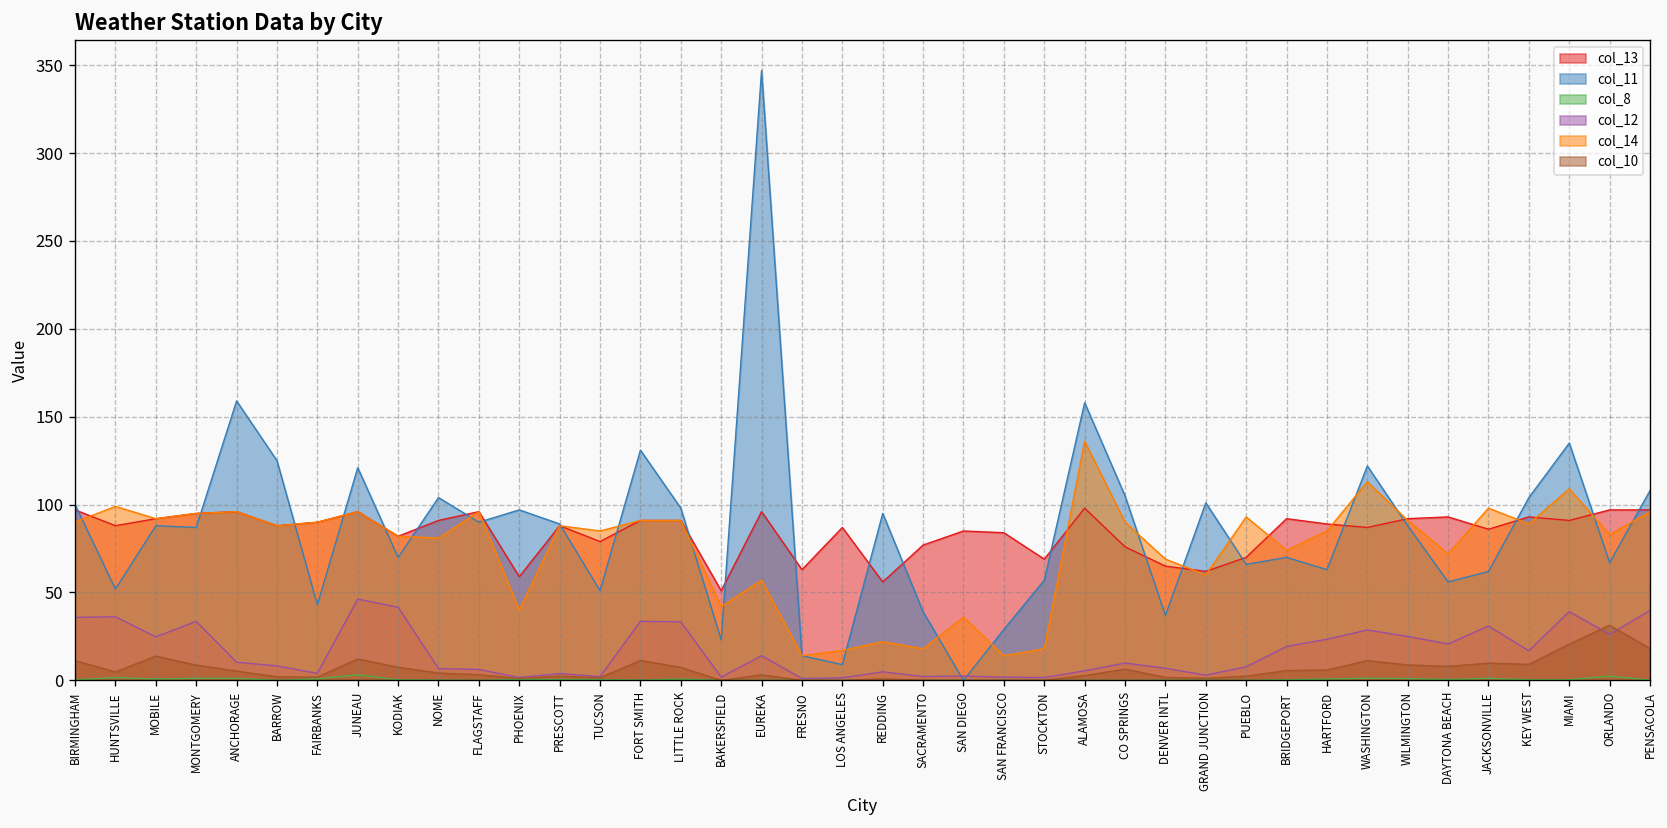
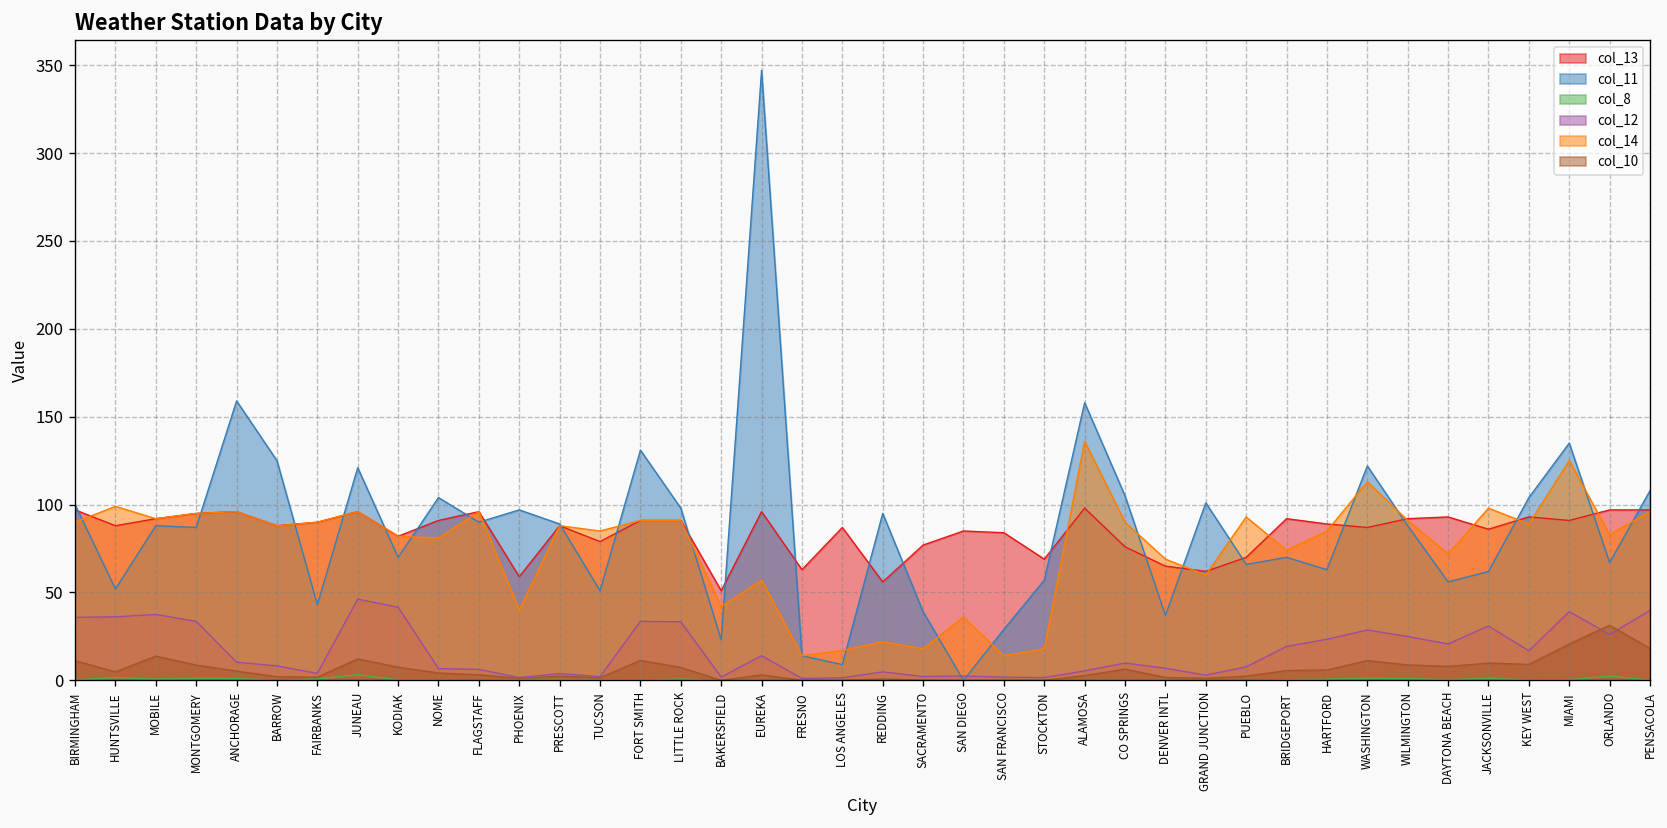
  {
    "col_13": {
      "BIRMINGHAM": 97,
      "HUNTSVILLE": 88,
      "NOME": 91,
      "PHOENIX": 59,
      "TUCSON": 79,
      "BAKERSFIELD": 51,
      "EUREKA": 96,
      "FRESNO": 63,
      "LOS ANGELES": 87,
      "REDDING": 56,
      "SACRAMENTO": 77,
      "SAN DIEGO": 85,
      "SAN FRANCISCO": 84,
      "STOCKTON": 69,
      "ALAMOSA": 98,
      "CO SPRINGS": 76,
      "DENVER INTL": 65,
      "GRAND JUNCTION": 62,
      "PUEBLO": 70,
      "BRIDGEPORT": 92,
      "HARTFORD": 89,
      "WASHINGTON": 87,
      "DAYTONA BEACH": 93,
      "JACKSONVILLE": 86,
      "KEY WEST": 93,
      "MIAMI": 91,
      "ORLANDO": 97
    },
    "col_11": {
      "BIRMINGHAM": 100,
      "HUNTSVILLE": 52,
      "MOBILE": 88,
      "MONTGOMERY": 87,
      "ANCHORAGE": 159,
      "BARROW": 125,
      "FAIRBANKS": 43,
      "JUNEAU": 121,
      "KODIAK": 70,
      "NOME": 104,
      "FLAGSTAFF": 90,
      "PHOENIX": 97,
      "TUCSON": 51,
      "FORT SMITH": 131,
      "LITTLE ROCK": 98,
      "BAKERSFIELD": 23,
      "EUREKA": 347,
      "LOS ANGELES": 9,
      "REDDING": 95,
      "SACRAMENTO": 39,
      "SAN FRANCISCO": 29,
      "STOCKTON": 57,
      "ALAMOSA": 158,
      "CO SPRINGS": 105,
      "DENVER INTL": 37,
      "GRAND JUNCTION": 101,
      "PUEBLO": 66,
      "BRIDGEPORT": 70,
      "HARTFORD": 63,
      "WASHINGTON": 122,
      "WILMINGTON": 88,
      "DAYTONA BEACH": 56,
      "JACKSONVILLE": 62,
      "KEY WEST": 104,
      "MIAMI": 135,
      "ORLANDO": 67,
      "PENSACOLA": 108
    },
    "col_8": {
      "BIRMINGHAM": 0,
      "HUNTSVILLE": 2,
      "MOBILE": 1,
      "MONTGOMERY": 1,
      "ANCHORAGE": 1,
      "BARROW": 0,
      "JUNEAU": 3,
      "KODIAK": 0,
      "NOME": 0,
      "FLAGSTAFF": 0,
      "PRESCOTT": 0,
      "FORT SMITH": 0,
      "LITTLE ROCK": 1,
      "EUREKA": 0,
      "ALAMOSA": 0,
      "CO SPRINGS": 0,
      "PUEBLO": 0,
      "BRIDGEPORT": 0,
      "HARTFORD": 1,
      "WASHINGTON": 1,
      "WILMINGTON": 1,
      "DAYTONA BEACH": 0,
      "JACKSONVILLE": 1,
      "KEY WEST": 0,
      "MIAMI": 0,
      "ORLANDO": 2,
      "PENSACOLA": 0
    },
    "col_12": {
      "BIRMINGHAM": 36,
      "HUNTSVILLE": 36,
-     "MOBILE": 25,
+     "MOBILE": 37,
      "MONTGOMERY": 34,
      "ANCHORAGE": 10,
      "BARROW": 8,
      "FAIRBANKS": 4,
      "JUNEAU": 46,
      "KODIAK": 42,
      "NOME": 7,
      "FLAGSTAFF": 6,
      "FORT SMITH": 34,
      "LITTLE ROCK": 33,
      "BAKERSFIELD": 2,
      "EUREKA": 14,
      "REDDING": 5,
      "SACRAMENTO": 2,
      "SAN DIEGO": 2,
      "SAN FRANCISCO": 2,
      "ALAMOSA": 5,
      "CO SPRINGS": 10,
      "DENVER INTL": 7,
      "GRAND JUNCTION": 3,
      "PUEBLO": 8,
      "BRIDGEPORT": 19,
      "HARTFORD": 23,
      "WASHINGTON": 29,
      "WILMINGTON": 25,
      "DAYTONA BEACH": 21,
      "JACKSONVILLE": 31,
      "KEY WEST": 17,
      "MIAMI": 39,
      "ORLANDO": 26,
      "PENSACOLA": 40
    },
    "col_14": {
      "BIRMINGHAM": 90,
      "HUNTSVILLE": 99,
      "NOME": 81,
      "PHOENIX": 40,
      "TUCSON": 85,
      "BAKERSFIELD": 42,
      "EUREKA": 57,
      "LOS ANGELES": 17,
      "REDDING": 22,
      "SACRAMENTO": 18,
      "SAN DIEGO": 36,
      "SAN FRANCISCO": 14,
      "STOCKTON": 18,
      "ALAMOSA": 136,
      "CO SPRINGS": 90,
      "DENVER INTL": 69,
      "GRAND JUNCTION": 60,
      "PUEBLO": 93,
      "BRIDGEPORT": 74,
      "HARTFORD": 85,
      "WASHINGTON": 113,
      "DAYTONA BEACH": 72,
      "JACKSONVILLE": 98,
      "KEY WEST": 89,
-     "MIAMI": 109,
+     "MIAMI": 125,
      "ORLANDO": 83
    },
    "col_10": {
      "BIRMINGHAM": 11,
      "HUNTSVILLE": 5,
      "MOBILE": 14,
      "MONTGOMERY": 9,
      "ANCHORAGE": 5,
      "BARROW": 2,
      "JUNEAU": 12,
      "KODIAK": 7,
      "NOME": 4,
      "FLAGSTAFF": 3,
      "FORT SMITH": 11,
      "LITTLE ROCK": 7,
      "EUREKA": 3,
      "ALAMOSA": 3,
      "CO SPRINGS": 6,
      "PUEBLO": 2,
      "BRIDGEPORT": 6,
      "HARTFORD": 6,
      "WASHINGTON": 11,
      "WILMINGTON": 9,
      "DAYTONA BEACH": 8,
      "JACKSONVILLE": 10,
      "KEY WEST": 9,
      "MIAMI": 21,
      "ORLANDO": 31,
      "PENSACOLA": 18
    }
  }
